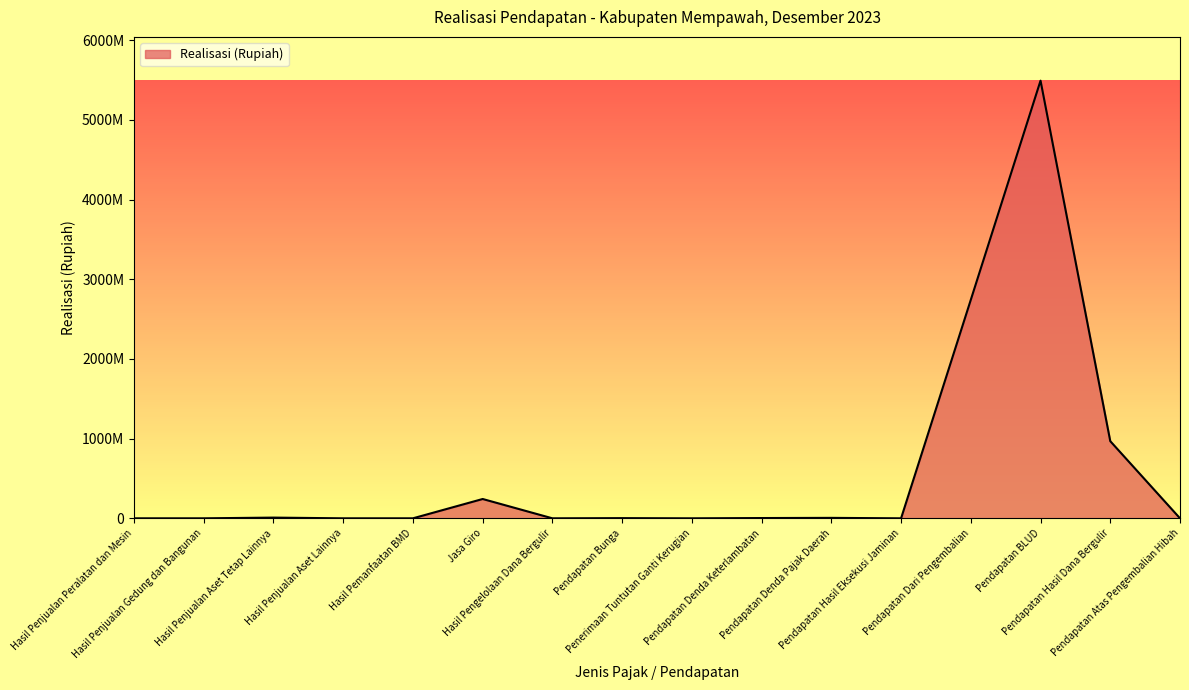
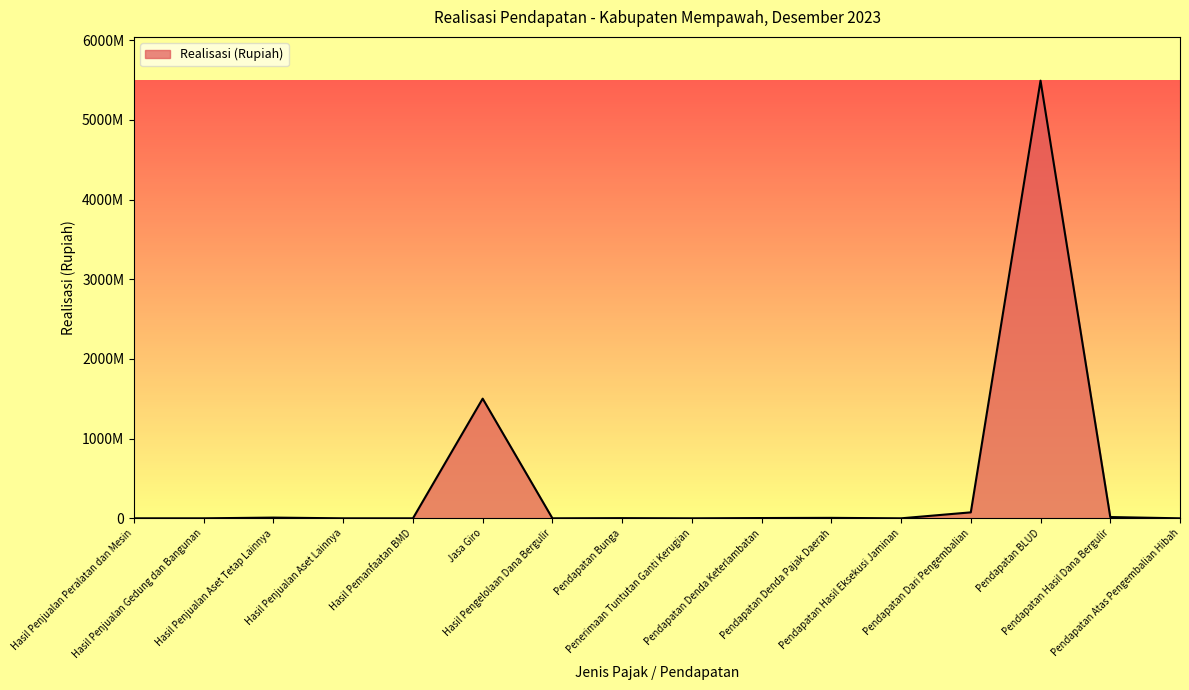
  {
    "Hasil Penjualan Peralatan dan Mesin": 0,
    "Hasil Penjualan Gedung dan Bangunan": 0,
    "Hasil Penjualan Aset Tetap Lainnya": 0,
    "Hasil Penjualan Aset Lainnya": 0,
    "Hasil Pemanfaatan BMD": 0,
-   "Jasa Giro": 200000000,
+   "Jasa Giro": 1500000000,
    "Hasil Pengelolaan Dana Bergulir": 0,
    "Pendapatan Bunga": 0,
    "Penerimaan Tuntutan Ganti Kerugian": 0,
    "Pendapatan Denda Keterlambatan": 0,
    "Pendapatan Denda Pajak Daerah": 0,
    "Pendapatan Hasil Eksekusi Jaminan": 0,
-   "Pendapatan Dari Pengembalian": 2700000000,
+   "Pendapatan Dari Pengembalian": 100000000,
    "Pendapatan BLUD": 5500000000,
-   "Pendapatan Hasil Dana Bergulir": 1000000000,
+   "Pendapatan Hasil Dana Bergulir": 0,
    "Pendapatan Atas Pengembalian Hibah": 0
  }
